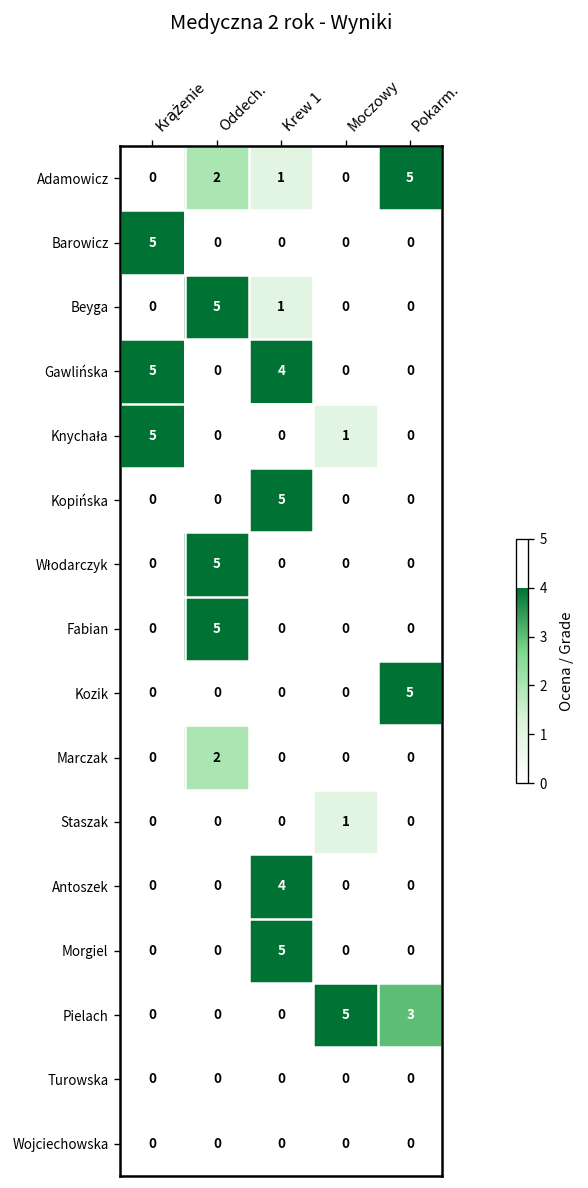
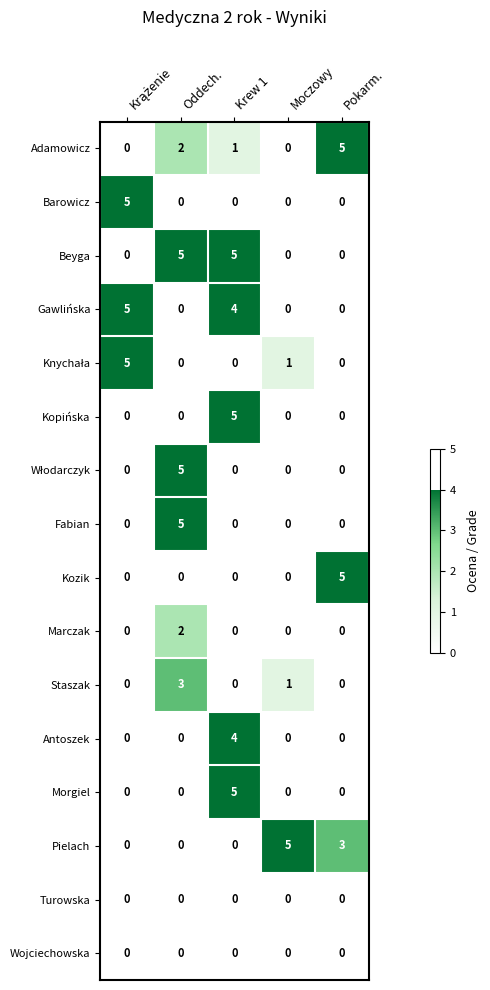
  {
    "Adamowicz": {
      "Krążenie": 0,
      "Oddech.": 2,
      "Krew 1": 1,
      "Moczowy": 0,
      "Pokarm.": 5
    },
    "Barowicz": {
      "Krążenie": 5,
      "Oddech.": 0,
      "Krew 1": 0,
      "Moczowy": 0,
      "Pokarm.": 0
    },
    "Beyga": {
      "Krążenie": 0,
      "Oddech.": 5,
-     "Krew 1": 1,
+     "Krew 1": 5,
      "Moczowy": 0,
      "Pokarm.": 0
    },
    "Gawlińska": {
      "Krążenie": 5,
      "Oddech.": 0,
      "Krew 1": 4,
      "Moczowy": 0,
      "Pokarm.": 0
    },
    "Knychała": {
      "Krążenie": 5,
      "Oddech.": 0,
      "Krew 1": 0,
      "Moczowy": 1,
      "Pokarm.": 0
    },
    "Kopińska": {
      "Krążenie": 0,
      "Oddech.": 0,
      "Krew 1": 5,
      "Moczowy": 0,
      "Pokarm.": 0
    },
    "Włodarczyk": {
      "Krążenie": 0,
      "Oddech.": 5,
      "Krew 1": 0,
      "Moczowy": 0,
      "Pokarm.": 0
    },
    "Fabian": {
      "Krążenie": 0,
      "Oddech.": 5,
      "Krew 1": 0,
      "Moczowy": 0,
      "Pokarm.": 0
    },
    "Kozik": {
      "Krążenie": 0,
      "Oddech.": 0,
      "Krew 1": 0,
      "Moczowy": 0,
      "Pokarm.": 5
    },
    "Marczak": {
      "Krążenie": 0,
      "Oddech.": 2,
      "Krew 1": 0,
      "Moczowy": 0,
      "Pokarm.": 0
    },
    "Staszak": {
      "Krążenie": 0,
-     "Oddech.": 0,
+     "Oddech.": 3,
      "Krew 1": 0,
      "Moczowy": 1,
      "Pokarm.": 0
    },
    "Antoszek": {
      "Krążenie": 0,
      "Oddech.": 0,
      "Krew 1": 4,
      "Moczowy": 0,
      "Pokarm.": 0
    },
    "Morgiel": {
      "Krążenie": 0,
      "Oddech.": 0,
      "Krew 1": 5,
      "Moczowy": 0,
      "Pokarm.": 0
    },
    "Pielach": {
      "Krążenie": 0,
      "Oddech.": 0,
      "Krew 1": 0,
      "Moczowy": 5,
      "Pokarm.": 3
    },
    "Turowska": {
      "Krążenie": 0,
      "Oddech.": 0,
      "Krew 1": 0,
      "Moczowy": 0,
      "Pokarm.": 0
    },
    "Wojciechowska": {
      "Krążenie": 0,
      "Oddech.": 0,
      "Krew 1": 0,
      "Moczowy": 0,
      "Pokarm.": 0
    }
  }
